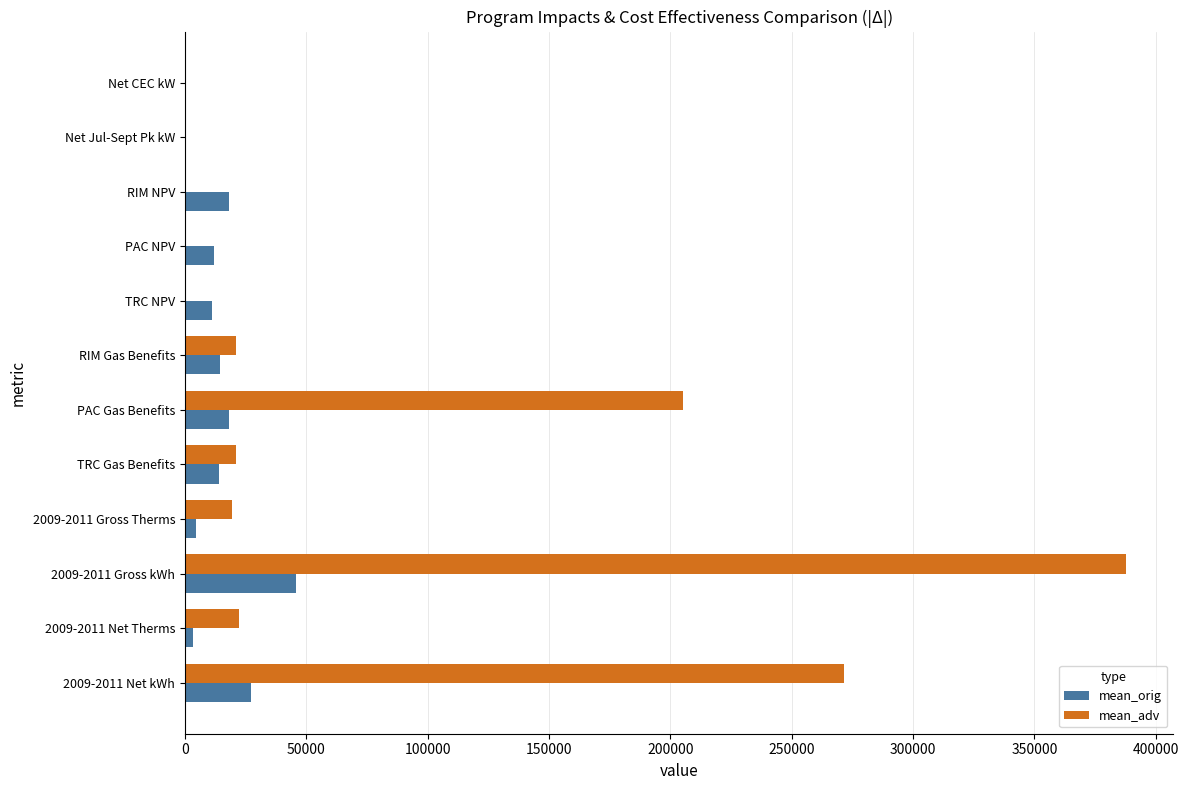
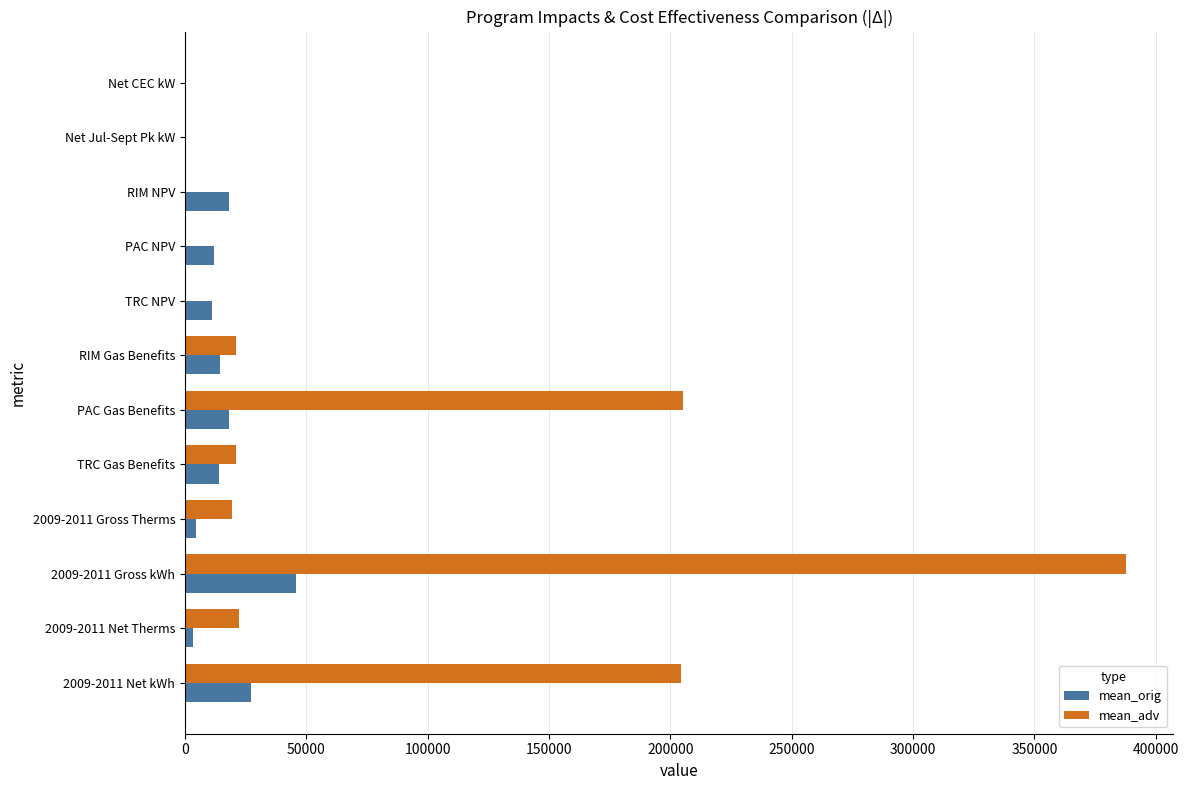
  {
    "mean_orig": {
      "Net CEC kW": 0,
      "Net Jul-Sept Pk kW": 0,
      "RIM NPV": 18000,
      "PAC NPV": 12000,
      "TRC NPV": 11000,
      "RIM Gas Benefits": 14000,
      "PAC Gas Benefits": 18000,
      "TRC Gas Benefits": 14000,
      "2009-2011 Gross Therms": 4000,
      "2009-2011 Gross kWh": 46000,
      "2009-2011 Net Therms": 3000,
      "2009-2011 Net kWh": 27000
    },
    "mean_adv": {
      "RIM Gas Benefits": 21000,
      "PAC Gas Benefits": 205000,
      "TRC Gas Benefits": 21000,
      "2009-2011 Gross Therms": 19000,
      "2009-2011 Gross kWh": 388000,
      "2009-2011 Net Therms": 22000,
-     "2009-2011 Net kWh": 272000
+     "2009-2011 Net kWh": 204000
    }
  }
